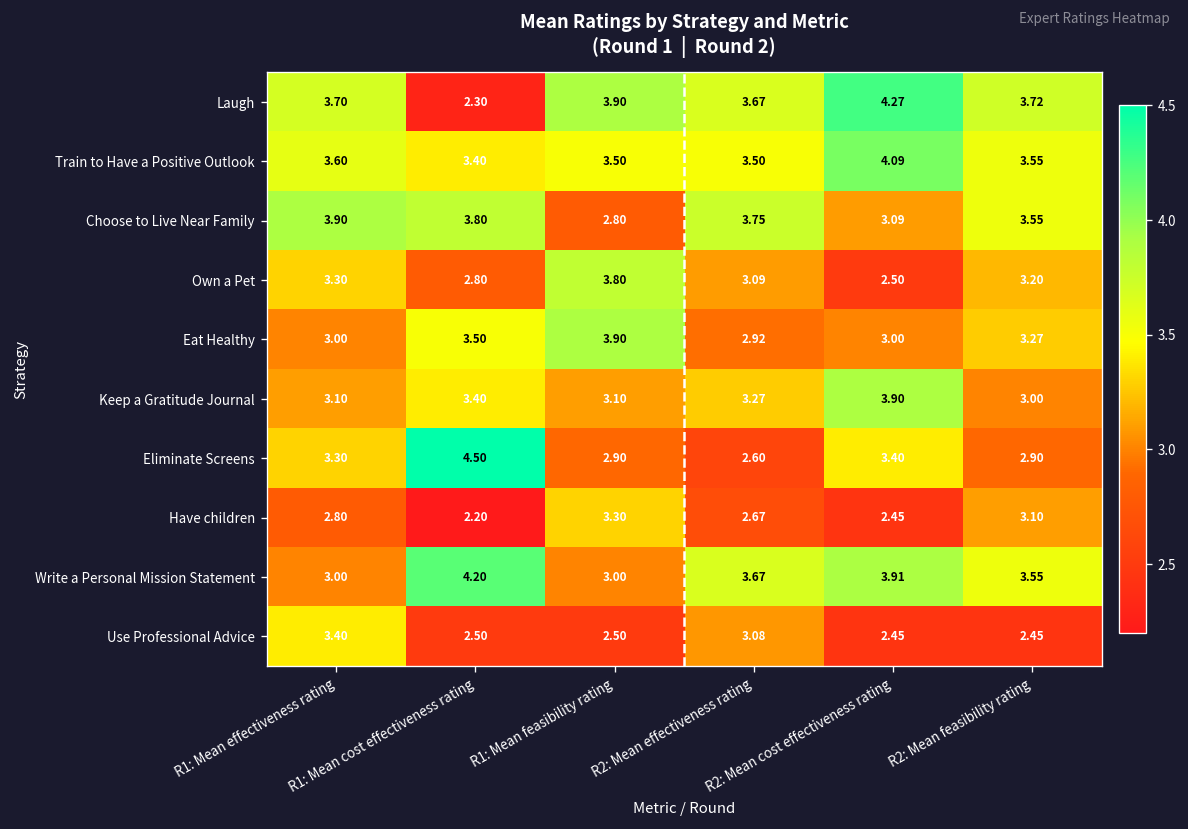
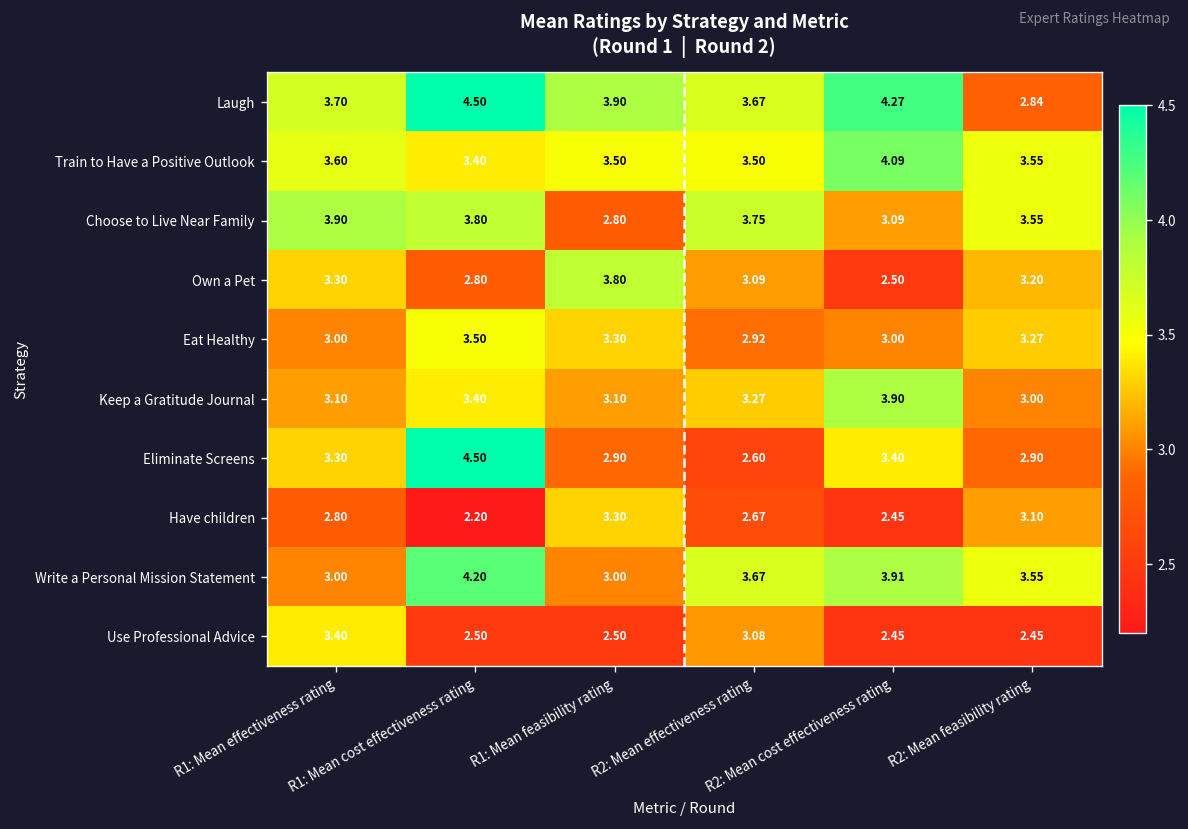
  {
    "Laugh": {
      "R1: Mean effectiveness rating": 3.70,
-     "R1: Mean cost effectiveness rating": 2.30,
+     "R1: Mean cost effectiveness rating": 4.50,
      "R1: Mean feasibility rating": 3.90,
      "R2: Mean effectiveness rating": 3.67,
      "R2: Mean cost effectiveness rating": 4.27,
-     "R2: Mean feasibility rating": 3.72
+     "R2: Mean feasibility rating": 2.84
    },
    "Train to Have a Positive Outlook": {
      "R1: Mean effectiveness rating": 3.60,
      "R1: Mean cost effectiveness rating": 3.40,
      "R1: Mean feasibility rating": 3.50,
      "R2: Mean effectiveness rating": 3.50,
      "R2: Mean cost effectiveness rating": 4.09,
      "R2: Mean feasibility rating": 3.55
    },
    "Choose to Live Near Family": {
      "R1: Mean effectiveness rating": 3.90,
      "R1: Mean cost effectiveness rating": 3.80,
      "R1: Mean feasibility rating": 2.80,
      "R2: Mean effectiveness rating": 3.75,
      "R2: Mean cost effectiveness rating": 3.09,
      "R2: Mean feasibility rating": 3.55
    },
    "Own a Pet": {
      "R1: Mean effectiveness rating": 3.30,
      "R1: Mean cost effectiveness rating": 2.80,
      "R1: Mean feasibility rating": 3.80,
      "R2: Mean effectiveness rating": 3.09,
      "R2: Mean cost effectiveness rating": 2.50,
      "R2: Mean feasibility rating": 3.20
    },
    "Eat Healthy": {
      "R1: Mean effectiveness rating": 3.00,
      "R1: Mean cost effectiveness rating": 3.50,
-     "R1: Mean feasibility rating": 3.90,
+     "R1: Mean feasibility rating": 3.30,
      "R2: Mean effectiveness rating": 2.92,
      "R2: Mean cost effectiveness rating": 3.00,
      "R2: Mean feasibility rating": 3.27
    },
    "Keep a Gratitude Journal": {
      "R1: Mean effectiveness rating": 3.10,
      "R1: Mean cost effectiveness rating": 3.40,
      "R1: Mean feasibility rating": 3.10,
      "R2: Mean effectiveness rating": 3.27,
      "R2: Mean cost effectiveness rating": 3.90,
      "R2: Mean feasibility rating": 3.00
    },
    "Eliminate Screens": {
      "R1: Mean effectiveness rating": 3.30,
      "R1: Mean cost effectiveness rating": 4.50,
      "R1: Mean feasibility rating": 2.90,
      "R2: Mean effectiveness rating": 2.60,
      "R2: Mean cost effectiveness rating": 3.40,
      "R2: Mean feasibility rating": 2.90
    },
    "Have children": {
      "R1: Mean effectiveness rating": 2.80,
      "R1: Mean cost effectiveness rating": 2.20,
      "R1: Mean feasibility rating": 3.30,
      "R2: Mean effectiveness rating": 2.67,
      "R2: Mean cost effectiveness rating": 2.45,
      "R2: Mean feasibility rating": 3.10
    },
    "Write a Personal Mission Statement": {
      "R1: Mean effectiveness rating": 3.00,
      "R1: Mean cost effectiveness rating": 4.20,
      "R1: Mean feasibility rating": 3.00,
      "R2: Mean effectiveness rating": 3.67,
      "R2: Mean cost effectiveness rating": 3.91,
      "R2: Mean feasibility rating": 3.55
    },
    "Use Professional Advice": {
      "R1: Mean effectiveness rating": 3.40,
      "R1: Mean cost effectiveness rating": 2.50,
      "R1: Mean feasibility rating": 2.50,
      "R2: Mean effectiveness rating": 3.08,
      "R2: Mean cost effectiveness rating": 2.45,
      "R2: Mean feasibility rating": 2.45
    }
  }
